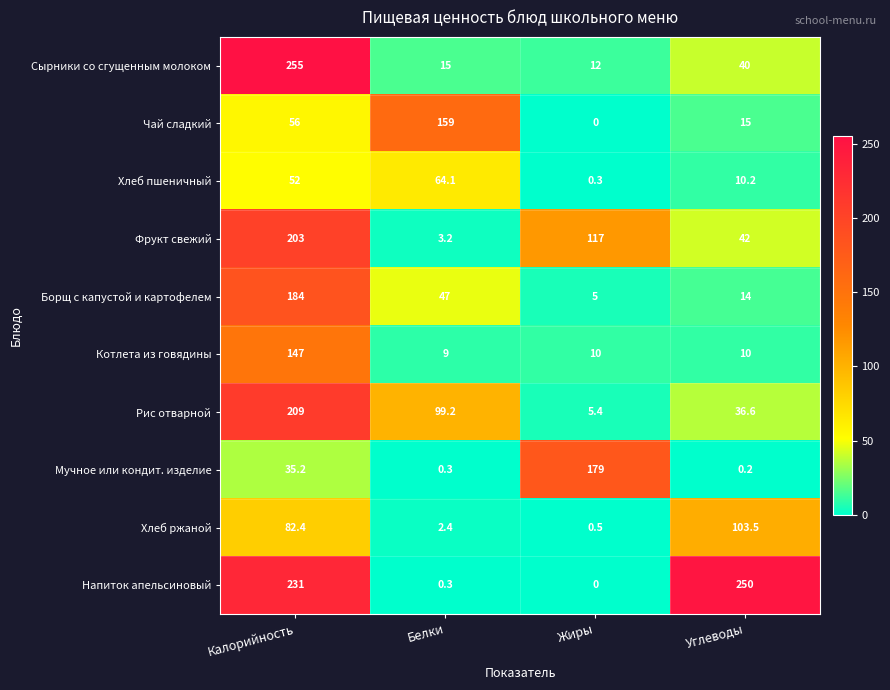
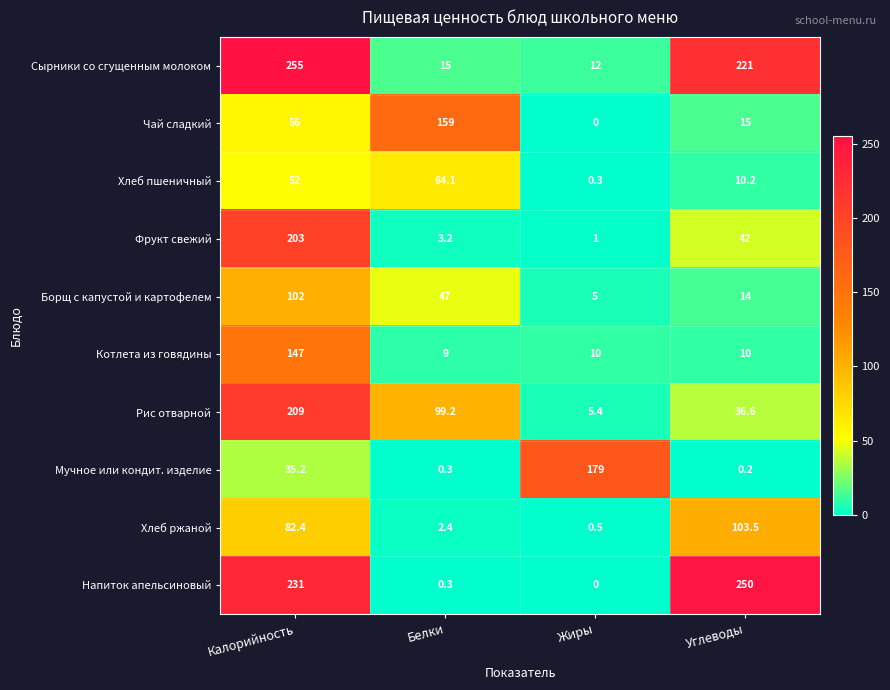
  {
    "Сырники со сгущенным молоком": {
      "Калорийность": 255,
      "Белки": 15,
      "Жиры": 12,
-     "Углеводы": 40
+     "Углеводы": 221
    },
    "Чай сладкий": {
      "Калорийность": 56,
      "Белки": 159,
      "Жиры": 0,
      "Углеводы": 15
    },
    "Хлеб пшеничный": {
      "Калорийность": 52,
      "Белки": 64.1,
      "Жиры": 0.3,
      "Углеводы": 10.2
    },
    "Фрукт свежий": {
      "Калорийность": 203,
      "Белки": 3.2,
-     "Жиры": 117,
+     "Жиры": 1,
      "Углеводы": 42
    },
    "Борщ с капустой и картофелем": {
-     "Калорийность": 184,
+     "Калорийность": 102,
      "Белки": 47,
      "Жиры": 5,
      "Углеводы": 14
    },
    "Котлета из говядины": {
      "Калорийность": 147,
      "Белки": 9,
      "Жиры": 10,
      "Углеводы": 10
    },
    "Рис отварной": {
      "Калорийность": 209,
      "Белки": 99.2,
      "Жиры": 5.4,
      "Углеводы": 36.6
    },
    "Мучное или кондит. изделие": {
      "Калорийность": 35.2,
      "Белки": 0.3,
      "Жиры": 179,
      "Углеводы": 0.2
    },
    "Хлеб ржаной": {
      "Калорийность": 82.4,
      "Белки": 2.4,
      "Жиры": 0.5,
      "Углеводы": 103.5
    },
    "Напиток апельсиновый": {
      "Калорийность": 231,
      "Белки": 0.3,
      "Жиры": 0,
      "Углеводы": 250
    }
  }
